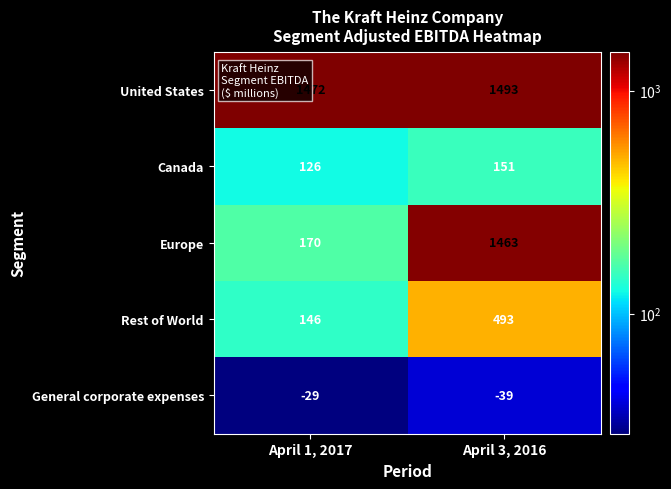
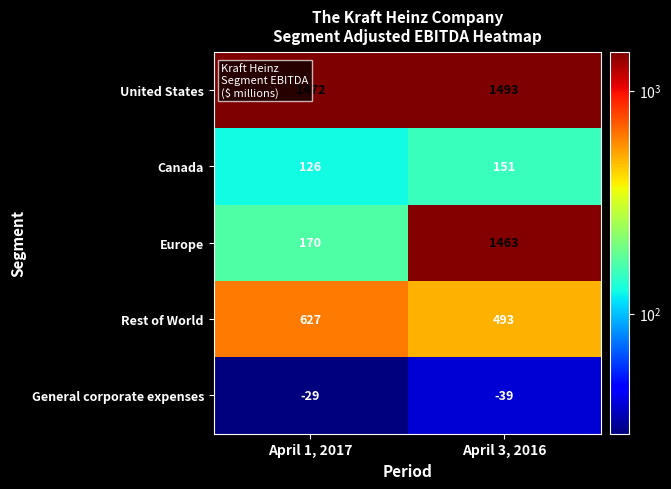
  {
    "United States": {
      "April 3, 2016": 1493
    },
    "Canada": {
      "April 1, 2017": 126,
      "April 3, 2016": 151
    },
    "Europe": {
      "April 1, 2017": 170,
      "April 3, 2016": 1463
    },
    "Rest of World": {
-     "April 1, 2017": 146,
+     "April 1, 2017": 627,
      "April 3, 2016": 493
    },
    "General corporate expenses": {
      "April 1, 2017": -29,
      "April 3, 2016": -39
    }
  }
